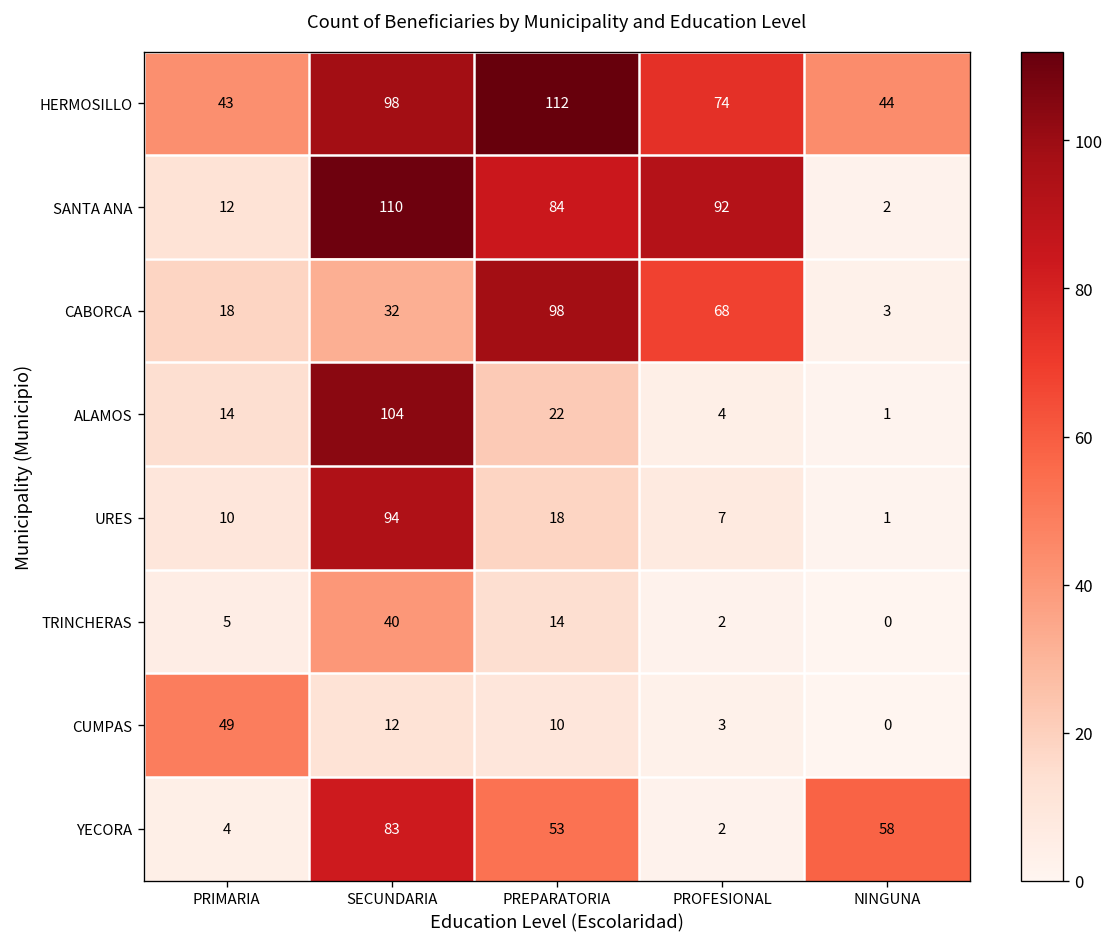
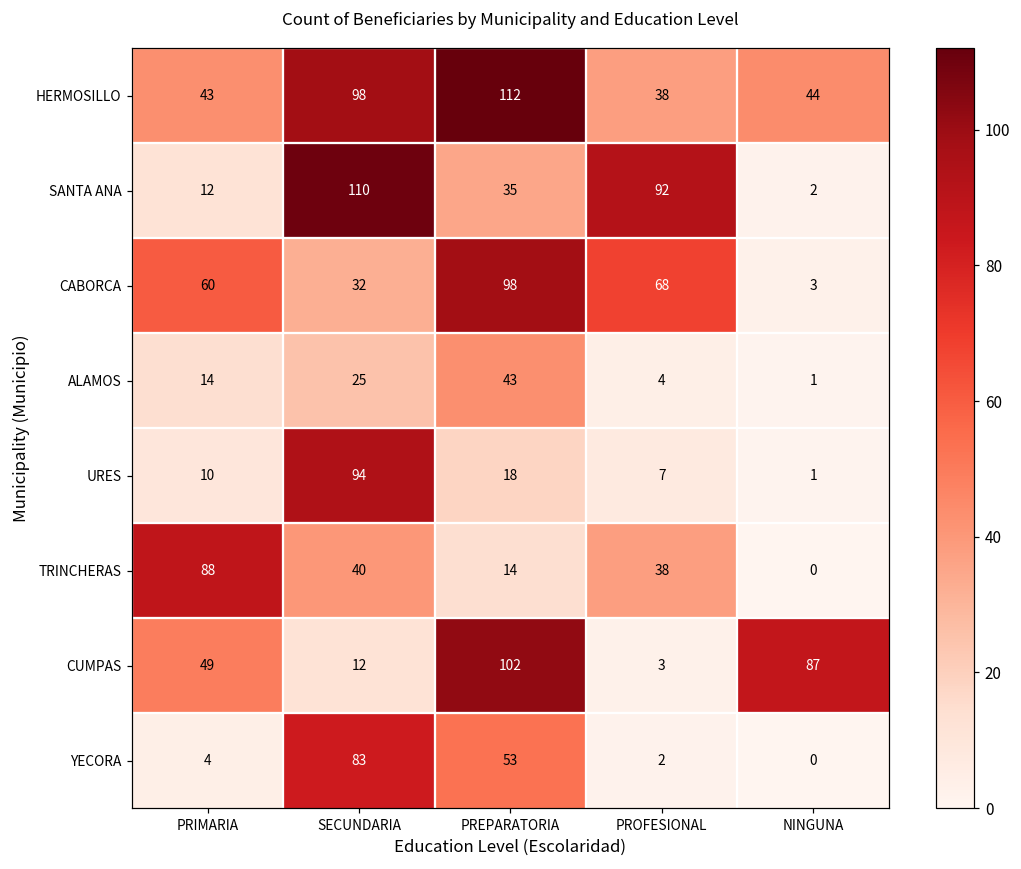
  {
    "HERMOSILLO": {
      "PRIMARIA": 43,
      "SECUNDARIA": 98,
      "PREPARATORIA": 112,
-     "PROFESIONAL": 74,
+     "PROFESIONAL": 38,
      "NINGUNA": 44
    },
    "SANTA ANA": {
      "PRIMARIA": 12,
      "SECUNDARIA": 110,
-     "PREPARATORIA": 84,
+     "PREPARATORIA": 35,
      "PROFESIONAL": 92,
      "NINGUNA": 2
    },
    "CABORCA": {
-     "PRIMARIA": 18,
+     "PRIMARIA": 60,
      "SECUNDARIA": 32,
      "PREPARATORIA": 98,
      "PROFESIONAL": 68,
      "NINGUNA": 3
    },
    "ALAMOS": {
      "PRIMARIA": 14,
-     "SECUNDARIA": 104,
-     "PREPARATORIA": 22,
+     "SECUNDARIA": 25,
+     "PREPARATORIA": 43,
      "PROFESIONAL": 4,
      "NINGUNA": 1
    },
    "URES": {
      "PRIMARIA": 10,
      "SECUNDARIA": 94,
      "PREPARATORIA": 18,
      "PROFESIONAL": 7,
      "NINGUNA": 1
    },
    "TRINCHERAS": {
-     "PRIMARIA": 5,
+     "PRIMARIA": 88,
      "SECUNDARIA": 40,
      "PREPARATORIA": 14,
-     "PROFESIONAL": 2,
+     "PROFESIONAL": 38,
      "NINGUNA": 0
    },
    "CUMPAS": {
      "PRIMARIA": 49,
      "SECUNDARIA": 12,
-     "PREPARATORIA": 10,
+     "PREPARATORIA": 102,
      "PROFESIONAL": 3,
-     "NINGUNA": 0
+     "NINGUNA": 87
    },
    "YECORA": {
      "PRIMARIA": 4,
      "SECUNDARIA": 83,
      "PREPARATORIA": 53,
      "PROFESIONAL": 2,
-     "NINGUNA": 58
+     "NINGUNA": 0
    }
  }
